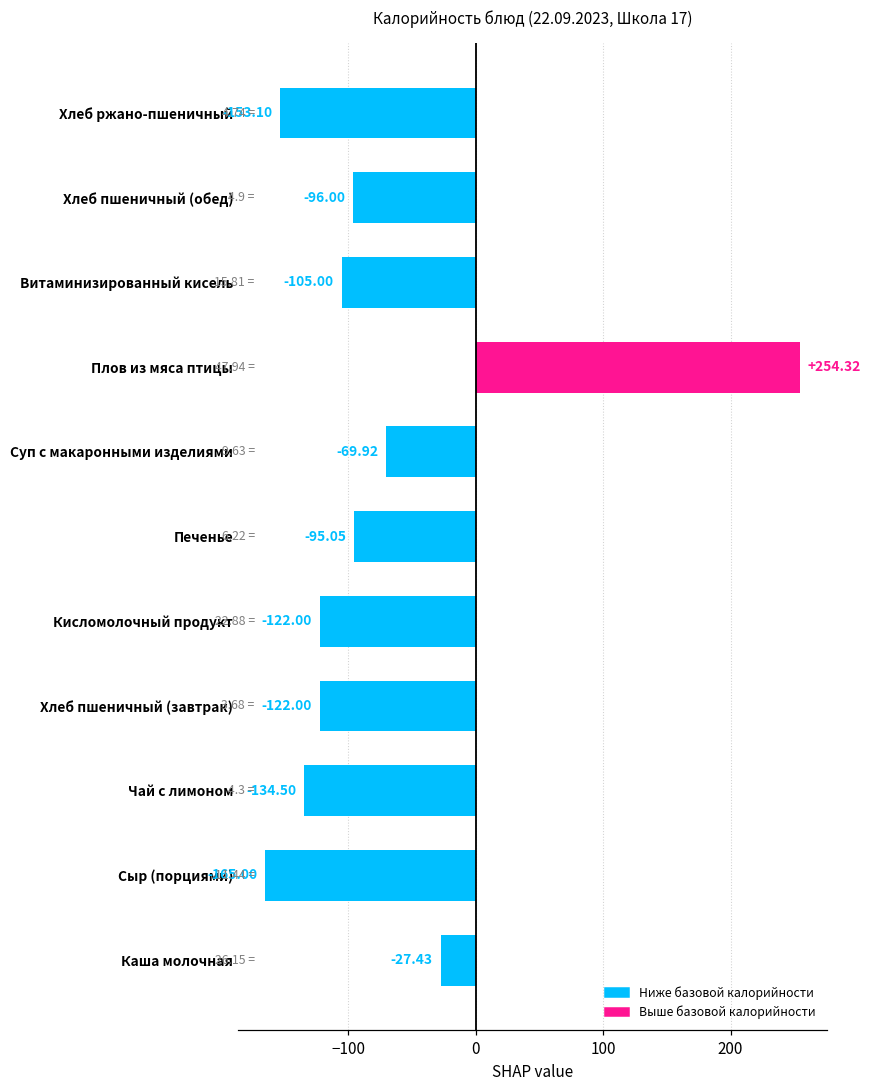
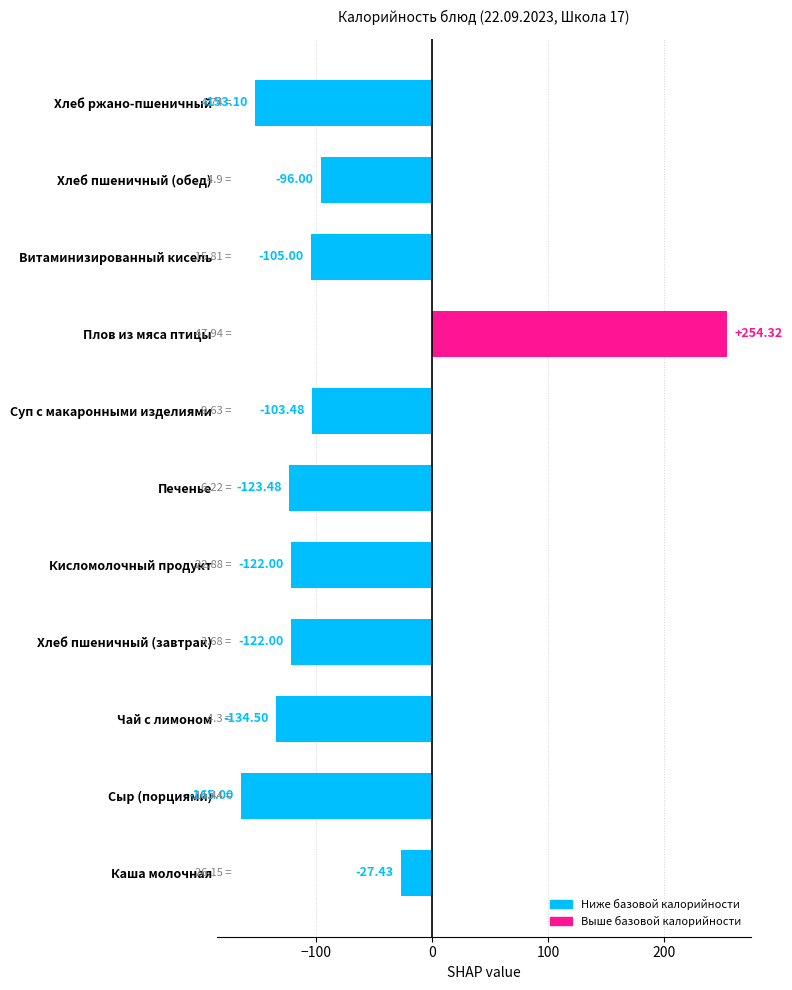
  {
    "Хлеб пшеничный (обед)": "-96.00",
    "Витаминизированный кисель": "-105.00",
    "Плов из мяса птицы": "+254.32",
-   "Суп с макаронными изделиями": "-69.92",
-   "Печенье": "-95.05",
+   "Суп с макаронными изделиями": "-103.48",
+   "Печенье": "-123.48",
    "Кисломолочный продукт": "-122.00",
    "Хлеб пшеничный (завтрак)": "-122.00",
    "Чай с лимоном": "-134.50",
    "Каша молочная": "-27.43"
  }
